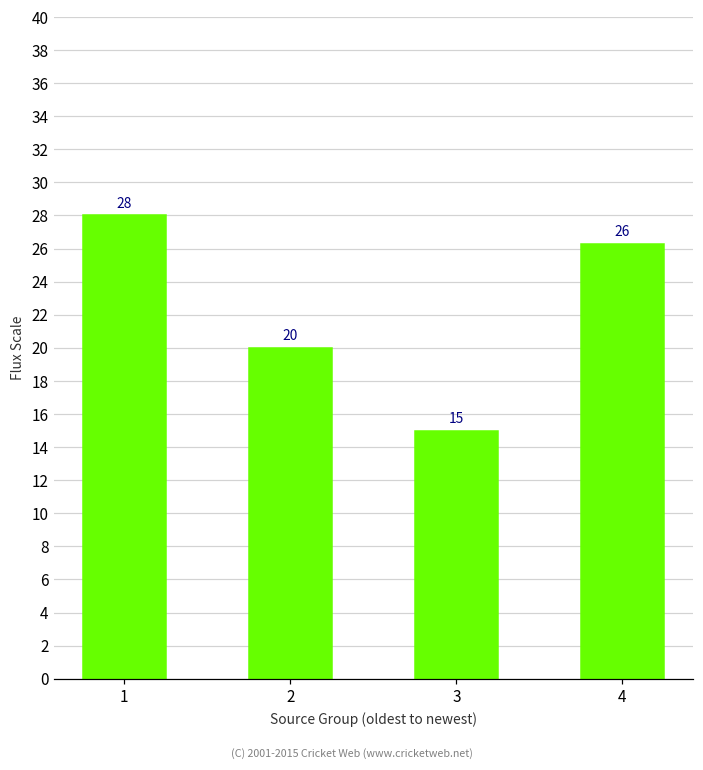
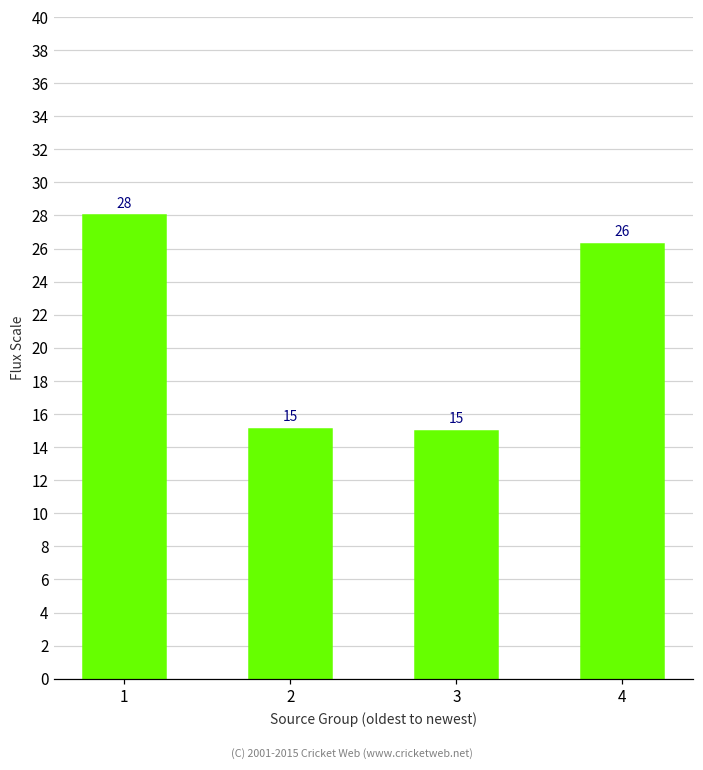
  {
    "1": 28,
-   "2": 20,
+   "2": 15,
    "3": 15,
    "4": 26
  }
